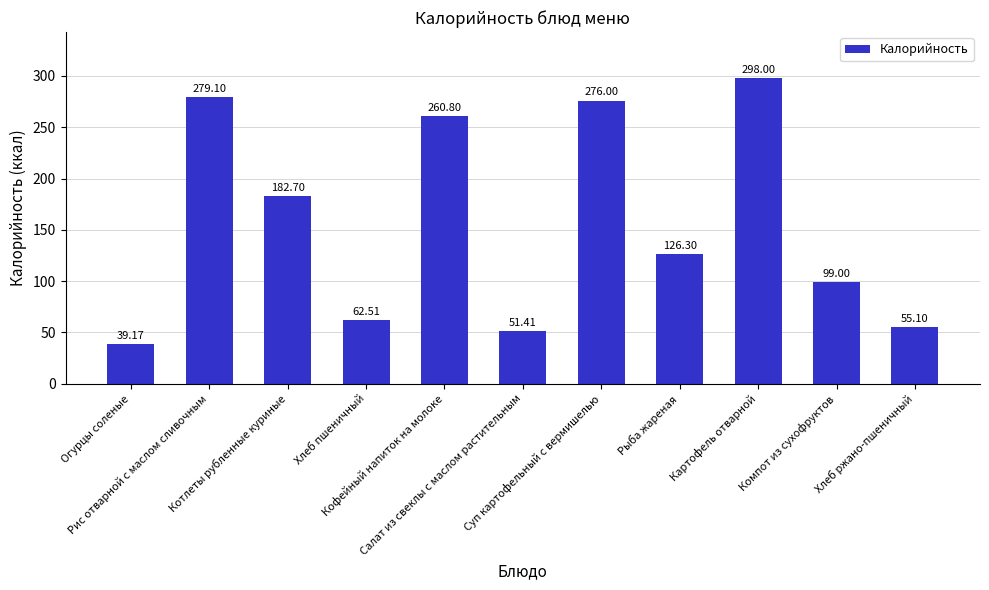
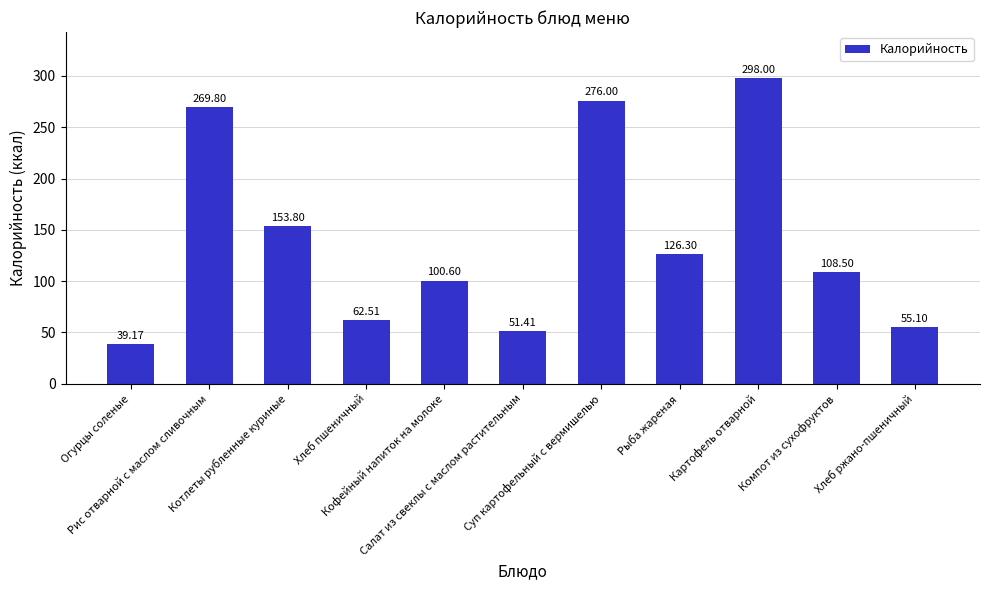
  {
    "Огурцы соленые": 39.17,
-   "Рис отварной с маслом сливочным": 279.10,
-   "Котлеты рубленные куриные": 182.70,
+   "Рис отварной с маслом сливочным": 269.80,
+   "Котлеты рубленные куриные": 153.80,
    "Хлеб пшеничный": 62.51,
-   "Кофейный напиток на молоке": 260.80,
+   "Кофейный напиток на молоке": 100.60,
    "Салат из свеклы с маслом растительным": 51.41,
    "Суп картофельный с вермишелью": 276.00,
    "Рыба жареная": 126.30,
    "Картофель отварной": 298.00,
-   "Компот из сухофруктов": 99.00,
+   "Компот из сухофруктов": 108.50,
    "Хлеб ржано-пшеничный": 55.10
  }
